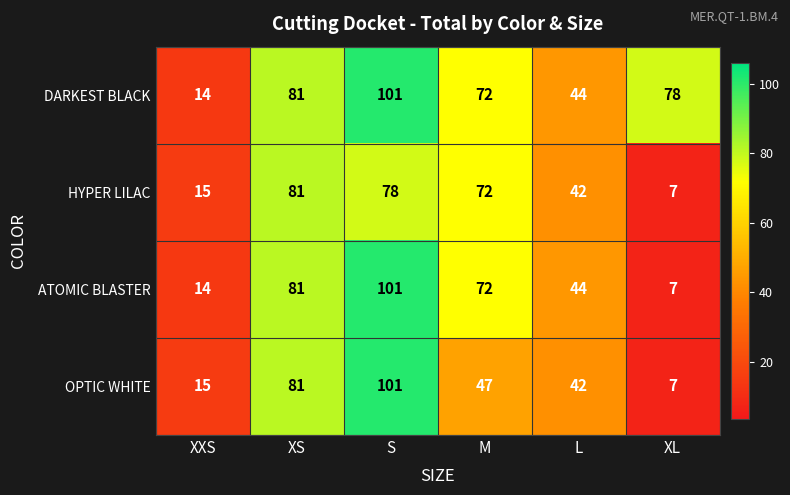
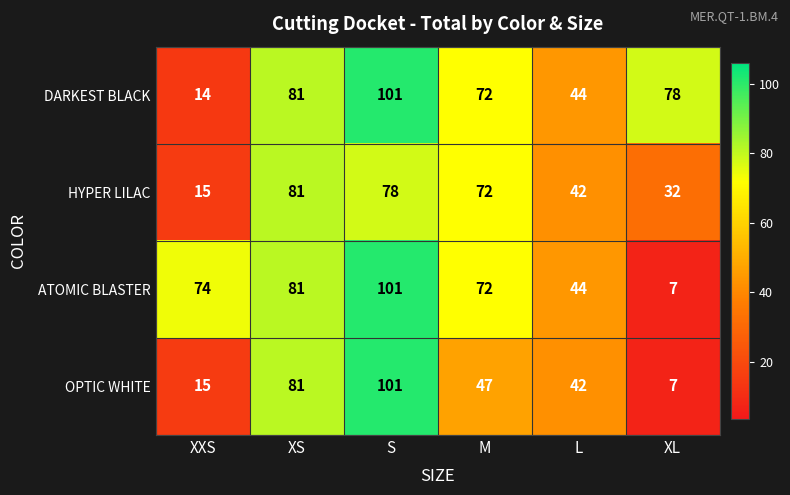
  {
    "DARKEST BLACK": {
      "XXS": 14,
      "XS": 81,
      "S": 101,
      "M": 72,
      "L": 44,
      "XL": 78
    },
    "HYPER LILAC": {
      "XXS": 15,
      "XS": 81,
      "S": 78,
      "M": 72,
      "L": 42,
-     "XL": 7
+     "XL": 32
    },
    "ATOMIC BLASTER": {
-     "XXS": 14,
+     "XXS": 74,
      "XS": 81,
      "S": 101,
      "M": 72,
      "L": 44,
      "XL": 7
    },
    "OPTIC WHITE": {
      "XXS": 15,
      "XS": 81,
      "S": 101,
      "M": 47,
      "L": 42,
      "XL": 7
    }
  }
